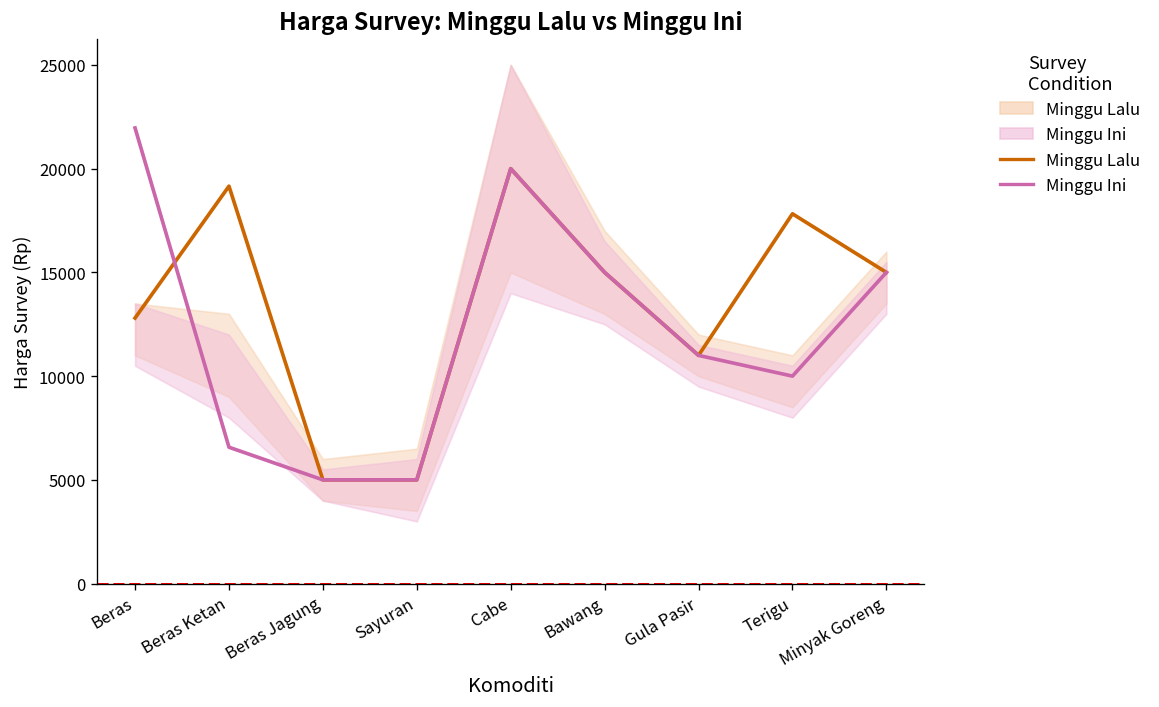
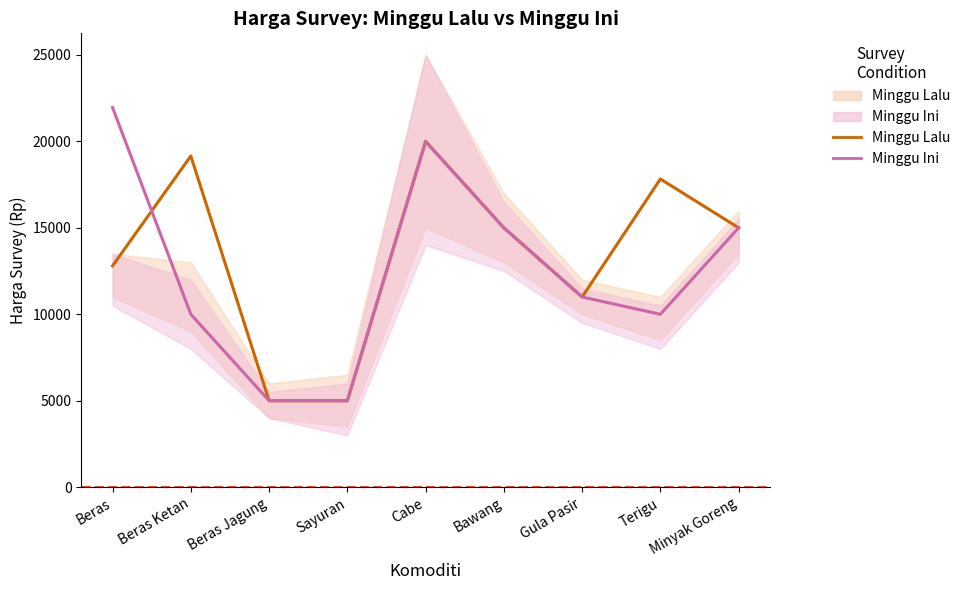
  {
    "Minggu Lalu": {
      "Beras": 12800,
      "Beras Ketan": 19200,
      "Terigu": 17800
    },
    "Minggu Ini": {
      "Beras": 22000,
-     "Beras Ketan": 6600,
+     "Beras Ketan": 10000,
      "Terigu": 10000
    }
  }
